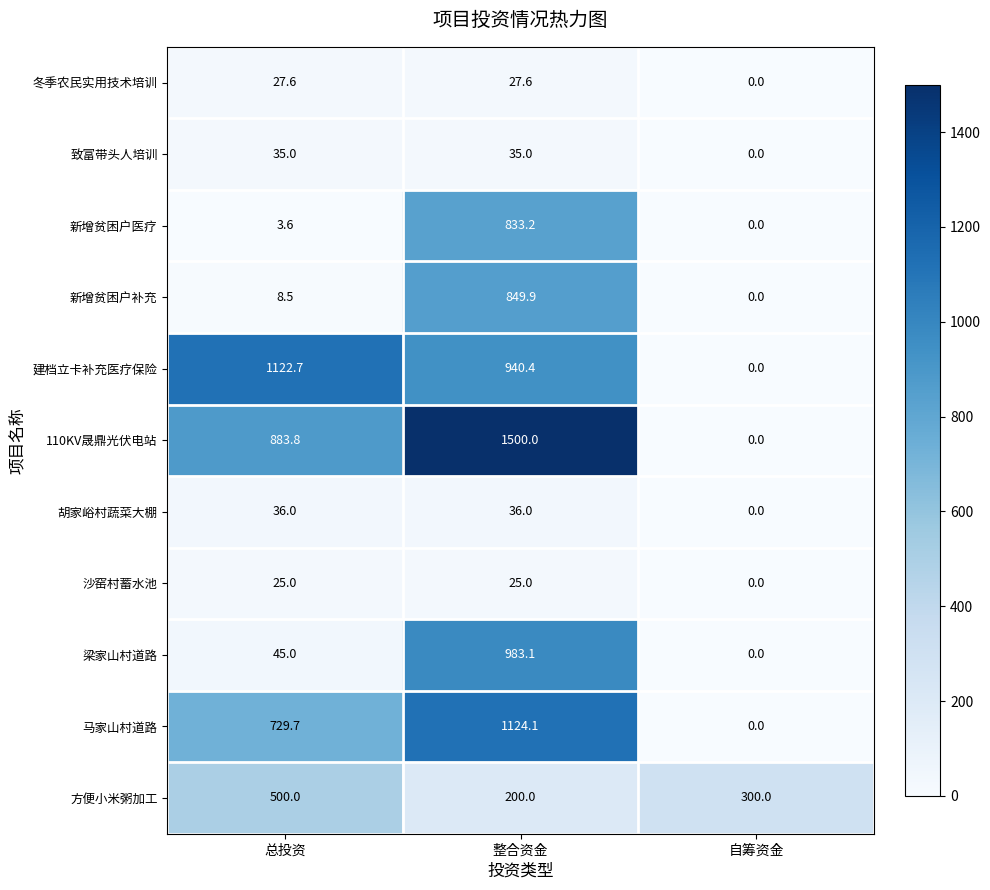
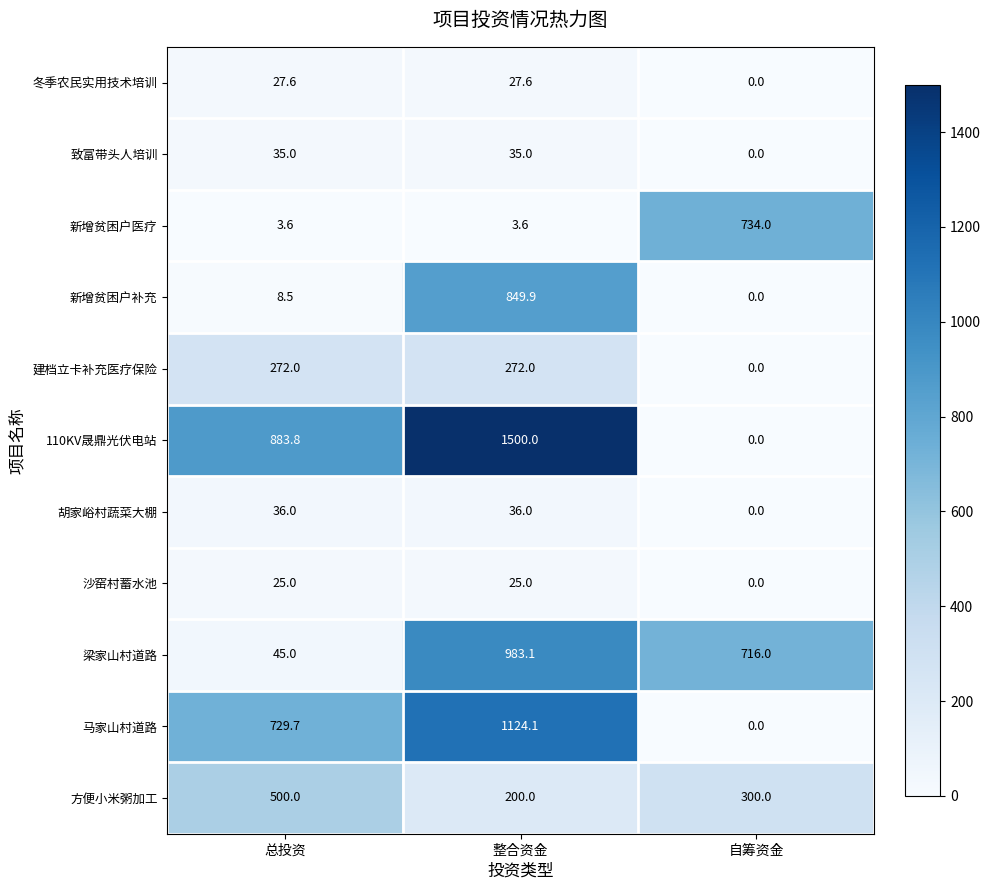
  {
    "冬季农民实用技术培训": {
      "总投资": 27.6,
      "整合资金": 27.6,
      "自筹资金": 0.0
    },
    "致富带头人培训": {
      "总投资": 35.0,
      "整合资金": 35.0,
      "自筹资金": 0.0
    },
    "新增贫困户医疗": {
      "总投资": 3.6,
-     "整合资金": 833.2,
-     "自筹资金": 0.0
+     "整合资金": 3.6,
+     "自筹资金": 734.0
    },
    "新增贫困户补充": {
      "总投资": 8.5,
      "整合资金": 849.9,
      "自筹资金": 0.0
    },
    "建档立卡补充医疗保险": {
-     "总投资": 1122.7,
-     "整合资金": 940.4,
+     "总投资": 272.0,
+     "整合资金": 272.0,
      "自筹资金": 0.0
    },
    "110KV晟鼎光伏电站": {
      "总投资": 883.8,
      "整合资金": 1500.0,
      "自筹资金": 0.0
    },
    "胡家峪村蔬菜大棚": {
      "总投资": 36.0,
      "整合资金": 36.0,
      "自筹资金": 0.0
    },
    "沙窑村蓄水池": {
      "总投资": 25.0,
      "整合资金": 25.0,
      "自筹资金": 0.0
    },
    "梁家山村道路": {
      "总投资": 45.0,
      "整合资金": 983.1,
-     "自筹资金": 0.0
+     "自筹资金": 716.0
    },
    "马家山村道路": {
      "总投资": 729.7,
      "整合资金": 1124.1,
      "自筹资金": 0.0
    },
    "方便小米粥加工": {
      "总投资": 500.0,
      "整合资金": 200.0,
      "自筹资金": 300.0
    }
  }
